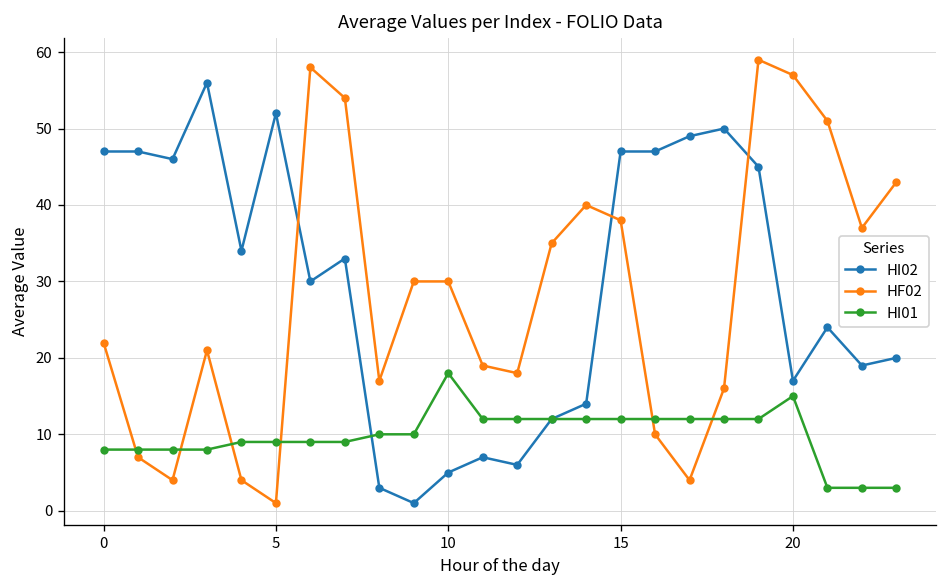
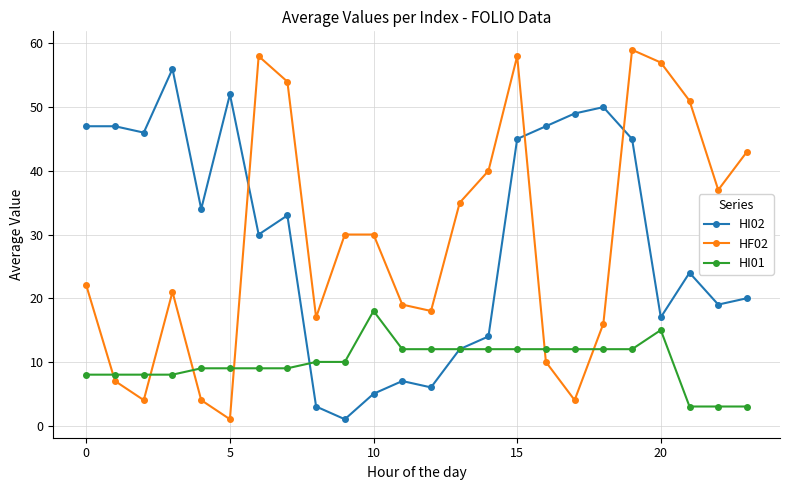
  {
    "HI02": {
      "0": 47,
      "5": 52,
      "10": 5,
-     "15": 47,
+     "15": 45,
      "20": 17
    },
    "HF02": {
      "0": 22,
      "5": 1,
      "10": 30,
-     "15": 38,
+     "15": 58,
      "20": 57
    },
    "HI01": {
      "0": 8,
      "5": 9,
      "10": 18,
      "15": 12,
      "20": 15
    }
  }
